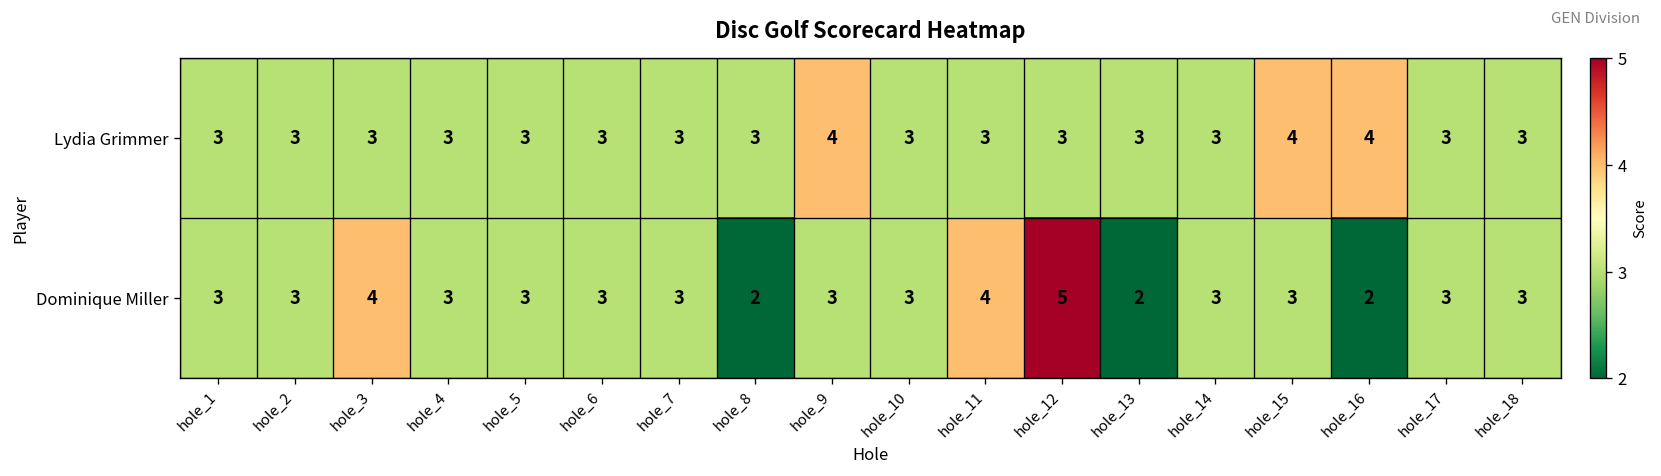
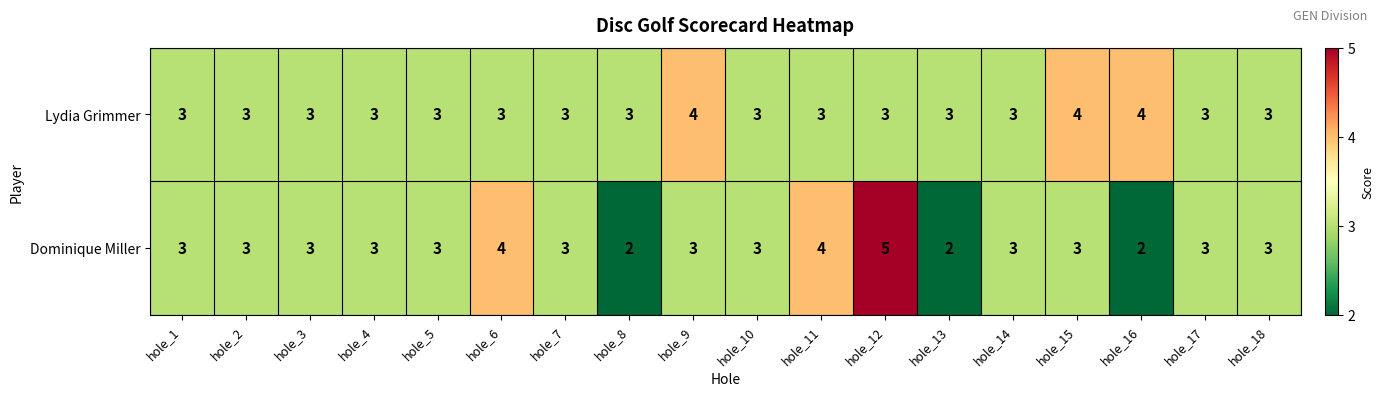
  {
    "Lydia Grimmer": {
      "hole_1": 3,
      "hole_2": 3,
      "hole_3": 3,
      "hole_4": 3,
      "hole_5": 3,
      "hole_6": 3,
      "hole_7": 3,
      "hole_8": 3,
      "hole_9": 4,
      "hole_10": 3,
      "hole_11": 3,
      "hole_12": 3,
      "hole_13": 3,
      "hole_14": 3,
      "hole_15": 4,
      "hole_16": 4,
      "hole_17": 3,
      "hole_18": 3
    },
    "Dominique Miller": {
      "hole_1": 3,
      "hole_2": 3,
-     "hole_3": 4,
+     "hole_3": 3,
      "hole_4": 3,
      "hole_5": 3,
-     "hole_6": 3,
+     "hole_6": 4,
      "hole_7": 3,
      "hole_8": 2,
      "hole_9": 3,
      "hole_10": 3,
      "hole_11": 4,
      "hole_12": 5,
      "hole_13": 2,
      "hole_14": 3,
      "hole_15": 3,
      "hole_16": 2,
      "hole_17": 3,
      "hole_18": 3
    }
  }
